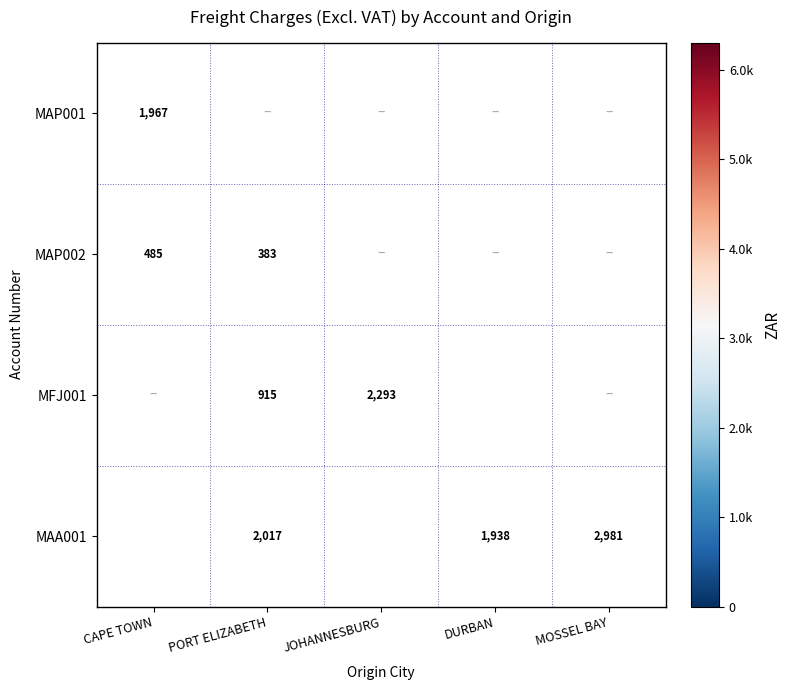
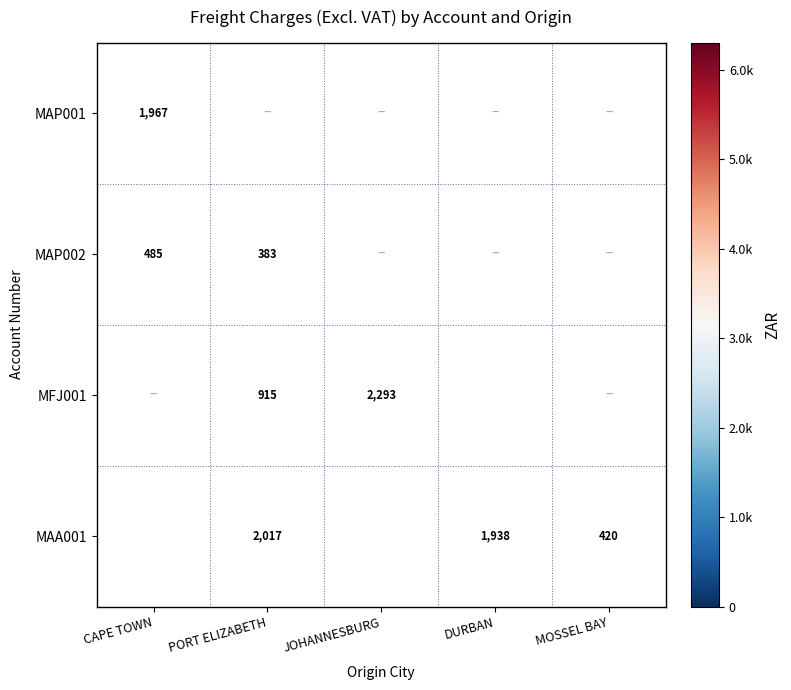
  {
    "MAP001": {
      "CAPE TOWN": "1,967"
    },
    "MAP002": {
      "CAPE TOWN": "485",
      "PORT ELIZABETH": "383"
    },
    "MFJ001": {
      "PORT ELIZABETH": "915",
      "JOHANNESBURG": "2,293"
    },
    "MAA001": {
      "PORT ELIZABETH": "2,017",
      "DURBAN": "1,938",
-     "MOSSEL BAY": "2,981"
+     "MOSSEL BAY": "420"
    }
  }
